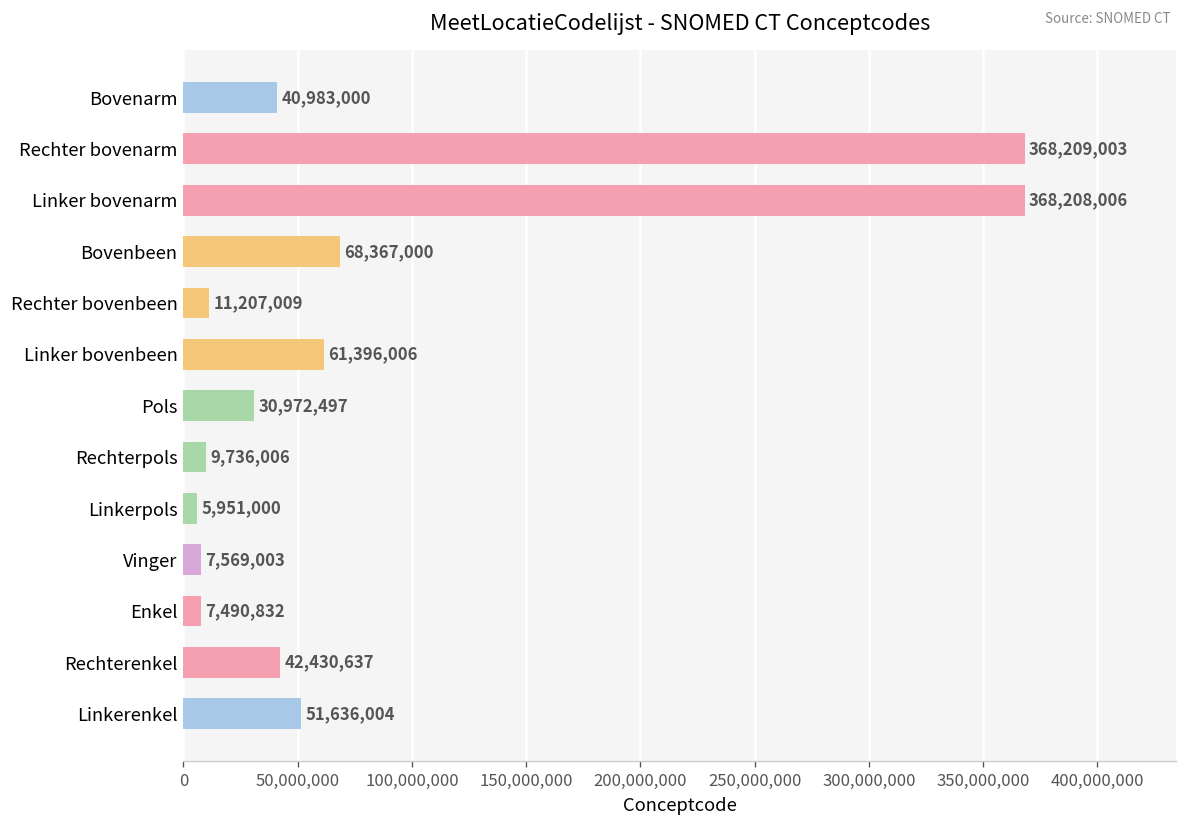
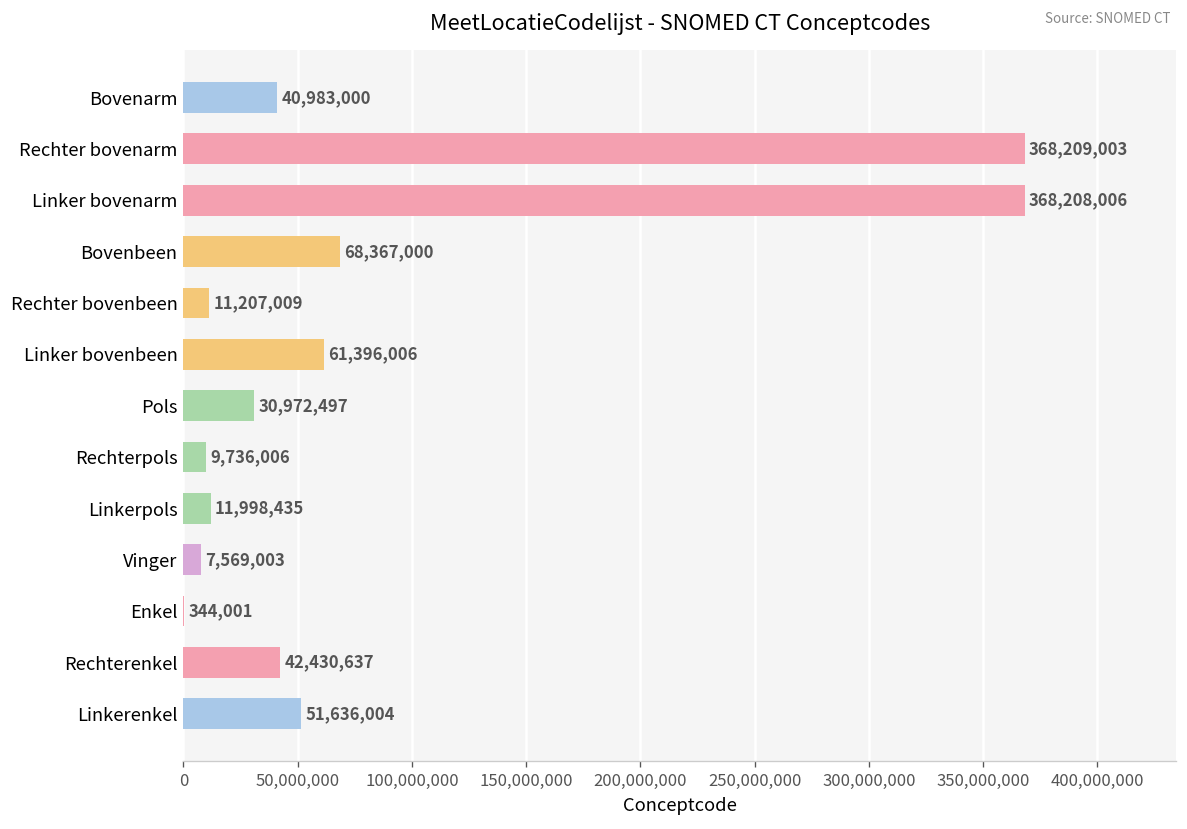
  {
    "Bovenarm": "40,983,000",
    "Rechter bovenarm": "368,209,003",
    "Linker bovenarm": "368,208,006",
    "Bovenbeen": "68,367,000",
    "Rechter bovenbeen": "11,207,009",
    "Linker bovenbeen": "61,396,006",
    "Pols": "30,972,497",
    "Rechterpols": "9,736,006",
-   "Linkerpols": "5,951,000",
+   "Linkerpols": "11,998,435",
    "Vinger": "7,569,003",
-   "Enkel": "7,490,832",
+   "Enkel": "344,001",
    "Rechterenkel": "42,430,637",
    "Linkerenkel": "51,636,004"
  }
